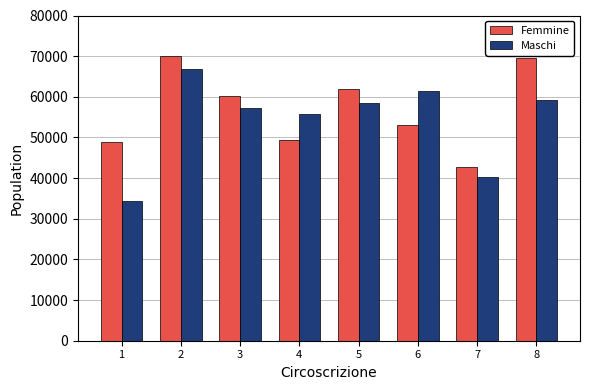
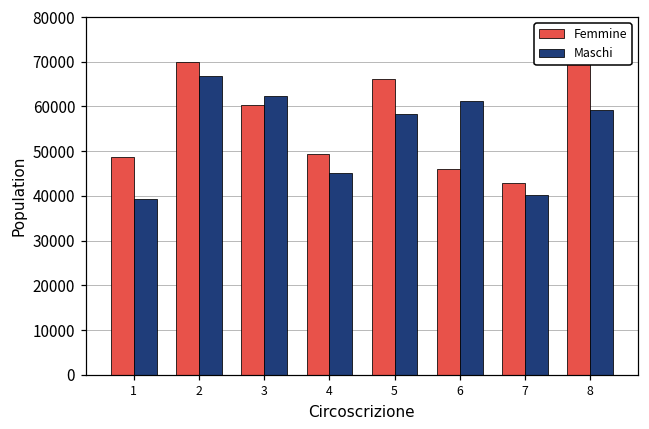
  {
    "Femmine": {
      "1": 49000,
      "2": 70000,
      "3": 60000,
      "4": 49000,
-     "5": 62000,
-     "6": 53000,
+     "5": 66000,
+     "6": 46000,
      "7": 43000,
      "8": 69000
    },
    "Maschi": {
-     "1": 34000,
+     "1": 39000,
      "2": 67000,
-     "3": 57000,
-     "4": 56000,
+     "3": 62000,
+     "4": 45000,
      "5": 58000,
      "6": 61000,
      "7": 40000,
      "8": 59000
    }
  }
